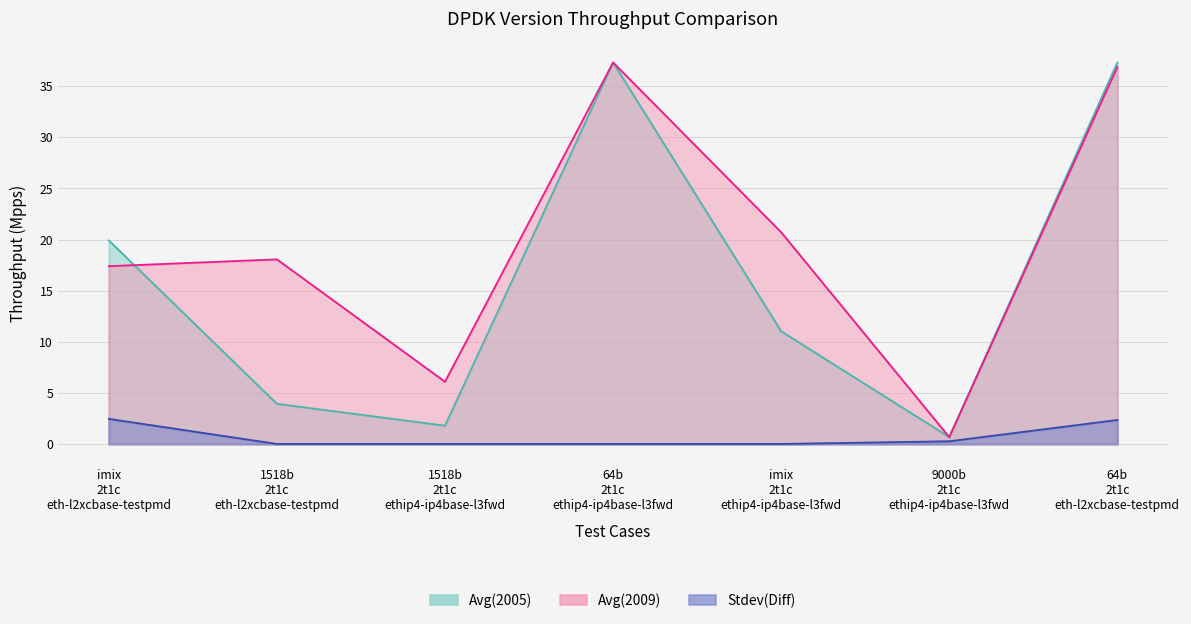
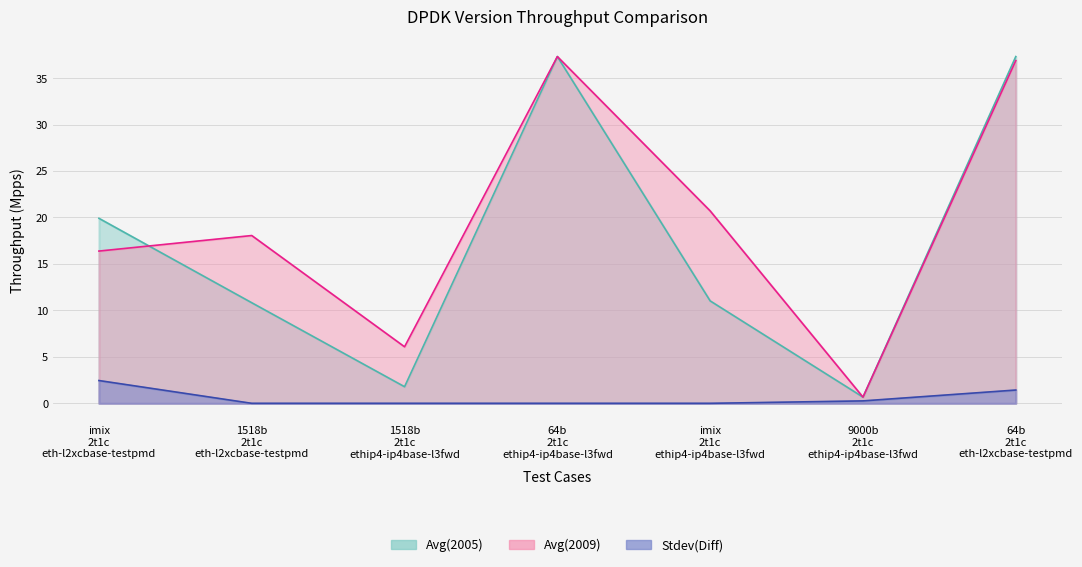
  {
    "Avg(2005)": {
      "imix 2t1c eth-l2xcbase-testpmd": 20,
-     "1518b 2t1c eth-l2xcbase-testpmd": 4,
+     "1518b 2t1c eth-l2xcbase-testpmd": 11,
      "1518b 2t1c ethip4-ip4base-l3fwd": 2,
      "imix 2t1c ethip4-ip4base-l3fwd": 11,
      "64b 2t1c eth-l2xcbase-testpmd": 37
    },
    "Avg(2009)": {
-     "imix 2t1c eth-l2xcbase-testpmd": 17,
+     "imix 2t1c eth-l2xcbase-testpmd": 16,
      "1518b 2t1c eth-l2xcbase-testpmd": 18,
      "1518b 2t1c ethip4-ip4base-l3fwd": 6,
      "imix 2t1c ethip4-ip4base-l3fwd": 21,
      "64b 2t1c eth-l2xcbase-testpmd": 37
    },
    "Stdev(Diff)": {
      "imix 2t1c eth-l2xcbase-testpmd": 2,
      "1518b 2t1c eth-l2xcbase-testpmd": 0,
      "1518b 2t1c ethip4-ip4base-l3fwd": 0,
      "64b 2t1c ethip4-ip4base-l3fwd": 0,
      "imix 2t1c ethip4-ip4base-l3fwd": 0,
      "9000b 2t1c ethip4-ip4base-l3fwd": 0,
-     "64b 2t1c eth-l2xcbase-testpmd": 2
+     "64b 2t1c eth-l2xcbase-testpmd": 1
    }
  }
